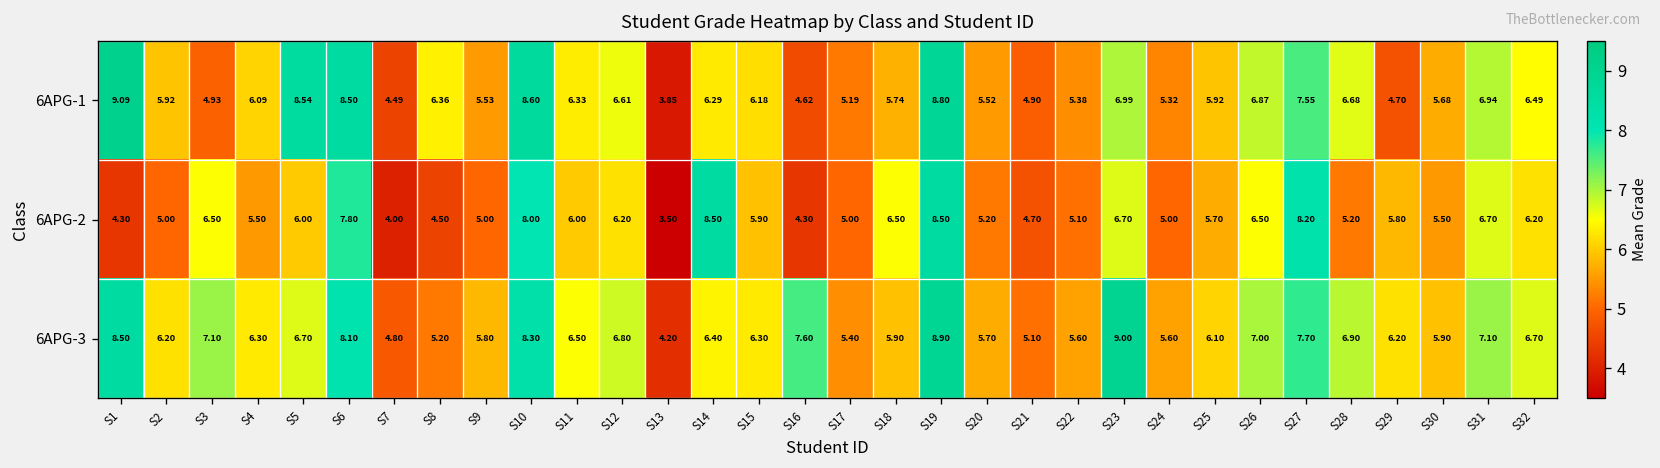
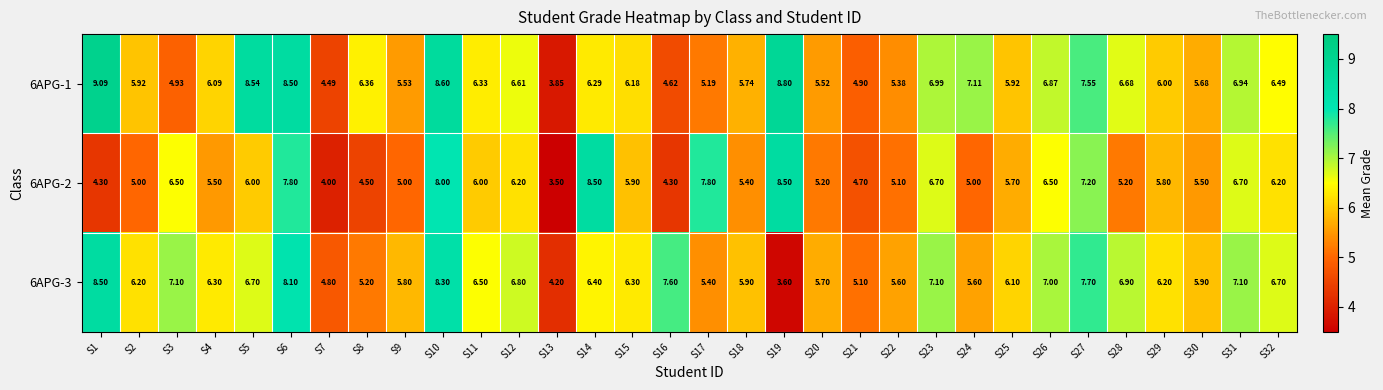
  {
    "6APG-1": {
      "S1": 9.09,
      "S2": 5.92,
      "S3": 4.93,
      "S4": 6.09,
      "S5": 8.54,
      "S6": 8.50,
      "S7": 4.49,
      "S8": 6.36,
      "S9": 5.53,
      "S10": 8.60,
      "S11": 6.33,
      "S12": 6.61,
      "S13": 3.85,
      "S14": 6.29,
      "S15": 6.18,
      "S16": 4.62,
      "S17": 5.19,
      "S18": 5.74,
      "S19": 8.80,
      "S20": 5.52,
      "S21": 4.90,
      "S22": 5.38,
      "S23": 6.99,
-     "S24": 5.32,
+     "S24": 7.11,
      "S25": 5.92,
      "S26": 6.87,
      "S27": 7.55,
      "S28": 6.68,
-     "S29": 4.70,
+     "S29": 6.00,
      "S30": 5.68,
      "S31": 6.94,
      "S32": 6.49
    },
    "6APG-2": {
      "S1": 4.30,
      "S2": 5.00,
      "S3": 6.50,
      "S4": 5.50,
      "S5": 6.00,
      "S6": 7.80,
      "S7": 4.00,
      "S8": 4.50,
      "S9": 5.00,
      "S10": 8.00,
      "S11": 6.00,
      "S12": 6.20,
      "S13": 3.50,
      "S14": 8.50,
      "S15": 5.90,
      "S16": 4.30,
-     "S17": 5.00,
-     "S18": 6.50,
+     "S17": 7.80,
+     "S18": 5.40,
      "S19": 8.50,
      "S20": 5.20,
      "S21": 4.70,
      "S22": 5.10,
      "S23": 6.70,
      "S24": 5.00,
      "S25": 5.70,
      "S26": 6.50,
-     "S27": 8.20,
+     "S27": 7.20,
      "S28": 5.20,
      "S29": 5.80,
      "S30": 5.50,
      "S31": 6.70,
      "S32": 6.20
    },
    "6APG-3": {
      "S1": 8.50,
      "S2": 6.20,
      "S3": 7.10,
      "S4": 6.30,
      "S5": 6.70,
      "S6": 8.10,
      "S7": 4.80,
      "S8": 5.20,
      "S9": 5.80,
      "S10": 8.30,
      "S11": 6.50,
      "S12": 6.80,
      "S13": 4.20,
      "S14": 6.40,
      "S15": 6.30,
      "S16": 7.60,
      "S17": 5.40,
      "S18": 5.90,
-     "S19": 8.90,
+     "S19": 3.60,
      "S20": 5.70,
      "S21": 5.10,
      "S22": 5.60,
-     "S23": 9.00,
+     "S23": 7.10,
      "S24": 5.60,
      "S25": 6.10,
      "S26": 7.00,
      "S27": 7.70,
      "S28": 6.90,
      "S29": 6.20,
      "S30": 5.90,
      "S31": 7.10,
      "S32": 6.70
    }
  }
